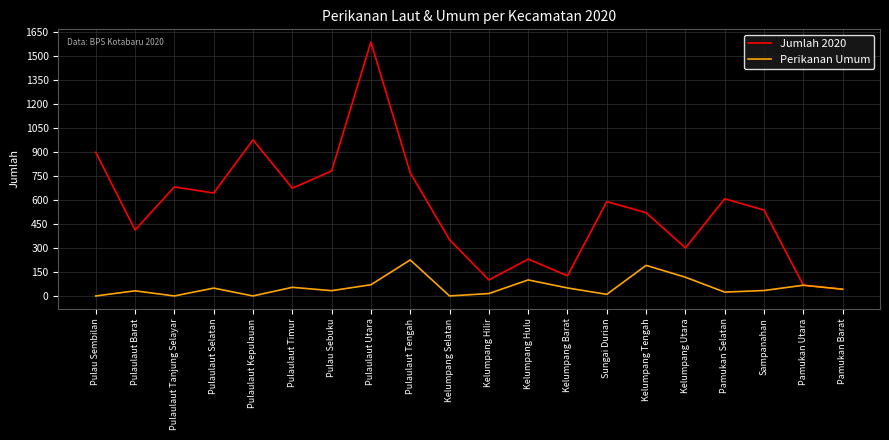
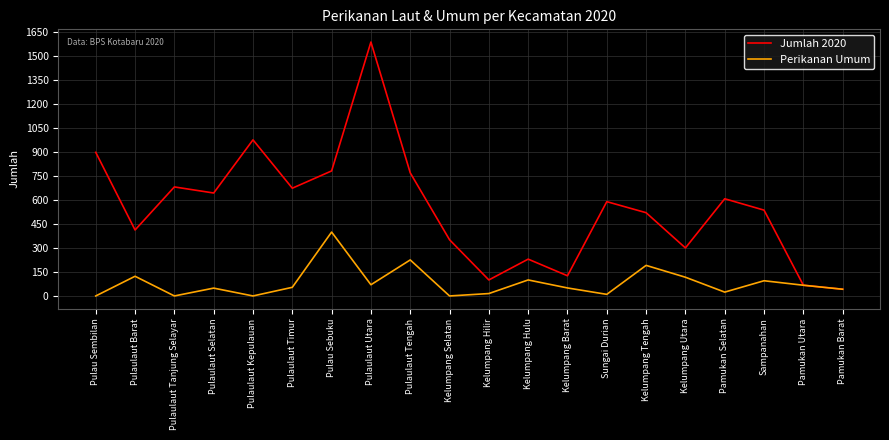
  {
    "Jumlah 2020": {
      "Pulau Sembilan": 900,
      "Pulaulaut Barat": 410,
      "Pulaulaut Tanjung Selayar": 680,
      "Pulaulaut Selatan": 640,
      "Pulaulaut Kepulauan": 980,
      "Pulaulaut Timur": 670,
      "Pulau Sebuku": 780,
      "Pulaulaut Utara": 1590,
      "Pulaulaut Tengah": 770,
      "Kelumpang Selatan": 350,
      "Kelumpang Hilir": 100,
      "Kelumpang Hulu": 230,
      "Kelumpang Barat": 130,
      "Sungai Durian": 590,
      "Kelumpang Tengah": 520,
      "Kelumpang Utara": 300,
      "Pamukan Selatan": 610,
      "Sampanahan": 540
    },
    "Perikanan Umum": {
      "Pulau Sembilan": 0,
-     "Pulaulaut Barat": 30,
+     "Pulaulaut Barat": 120,
      "Pulaulaut Tanjung Selayar": 0,
      "Pulaulaut Selatan": 50,
      "Pulaulaut Kepulauan": 0,
      "Pulaulaut Timur": 50,
-     "Pulau Sebuku": 30,
+     "Pulau Sebuku": 400,
      "Pulaulaut Utara": 70,
      "Pulaulaut Tengah": 230,
      "Kelumpang Selatan": 0,
      "Kelumpang Hilir": 20,
      "Kelumpang Hulu": 100,
      "Kelumpang Barat": 50,
      "Sungai Durian": 10,
      "Kelumpang Tengah": 190,
      "Kelumpang Utara": 120,
      "Pamukan Selatan": 20,
-     "Sampanahan": 30
+     "Sampanahan": 100
    }
  }
